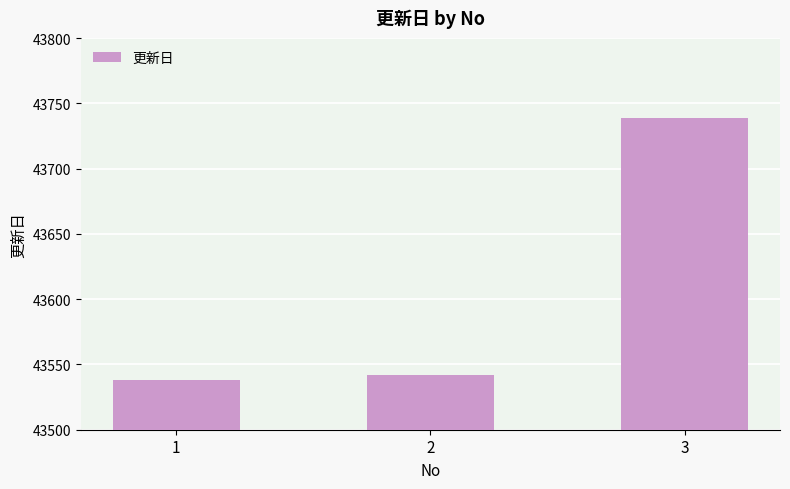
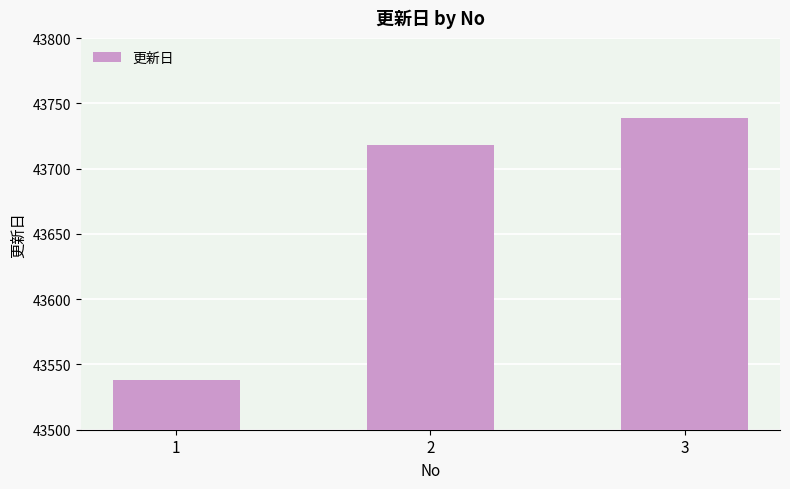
  {
    "1": 43538,
-   "2": 43542,
+   "2": 43718,
    "3": 43739
  }
